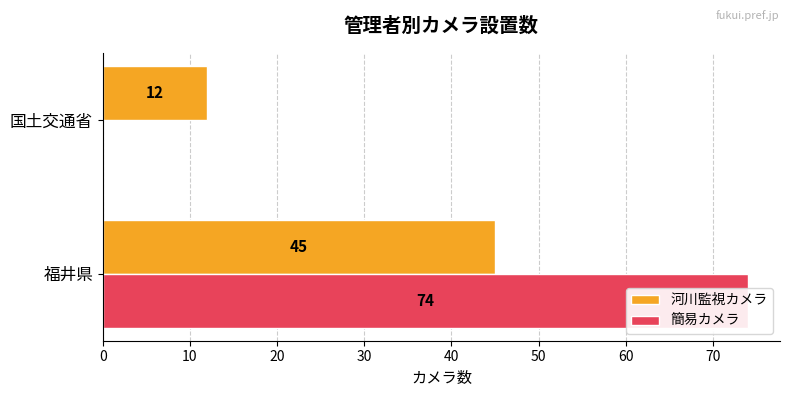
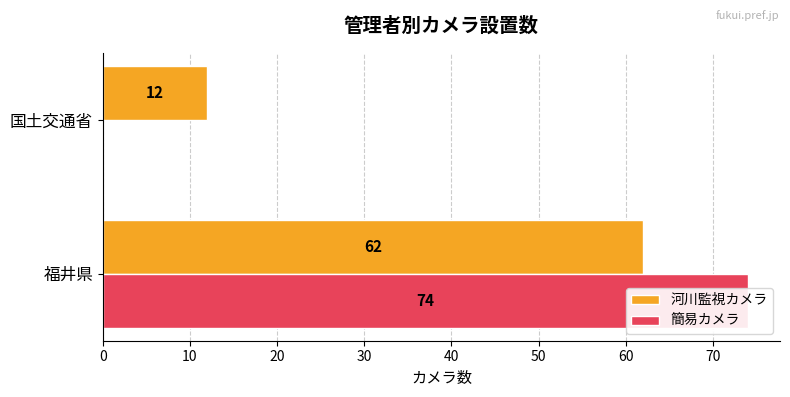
  {
    "河川監視カメラ": {
      "国土交通省": 12,
-     "福井県": 45
+     "福井県": 62
    },
    "簡易カメラ": {
      "国土交通省": 0
    }
  }
